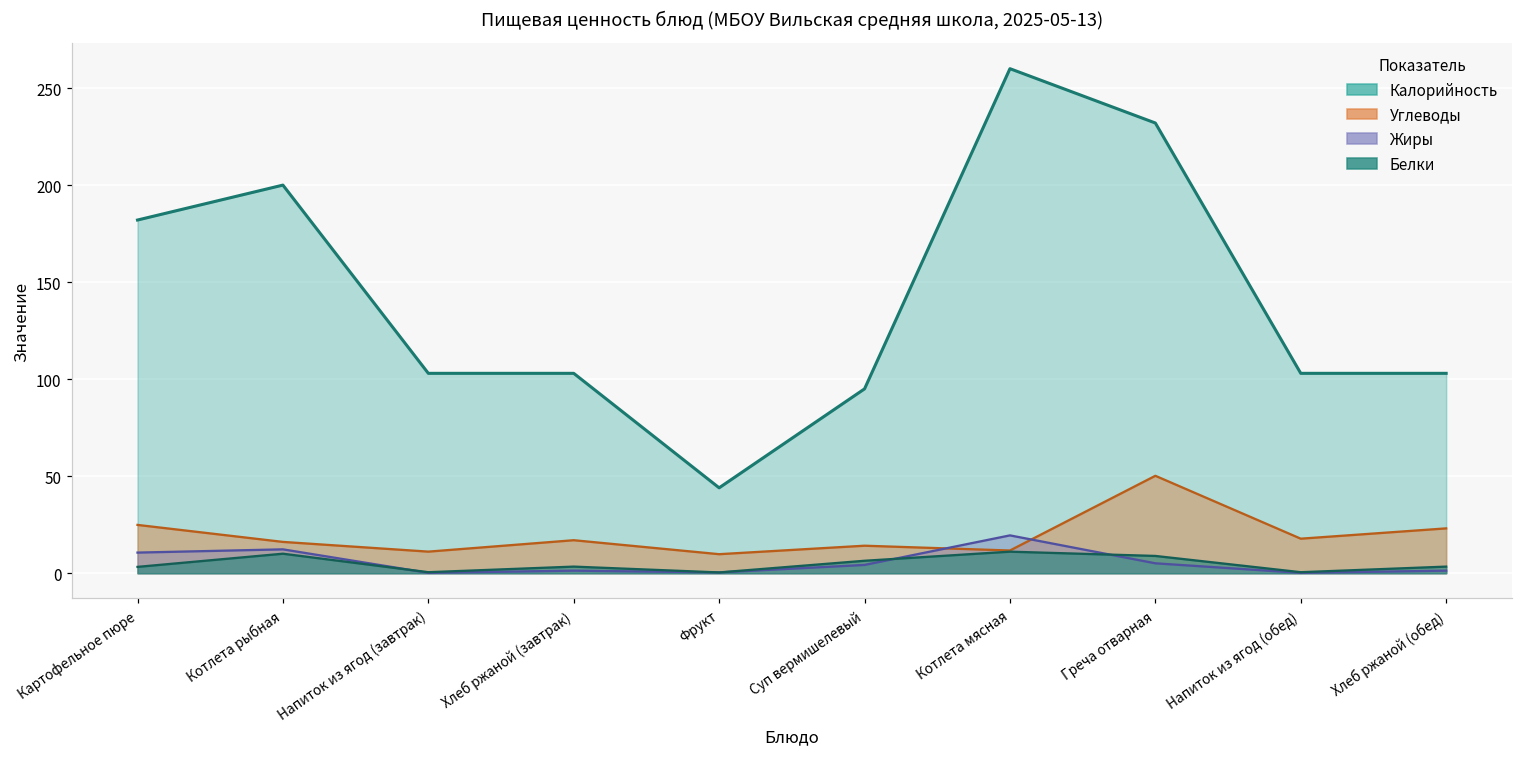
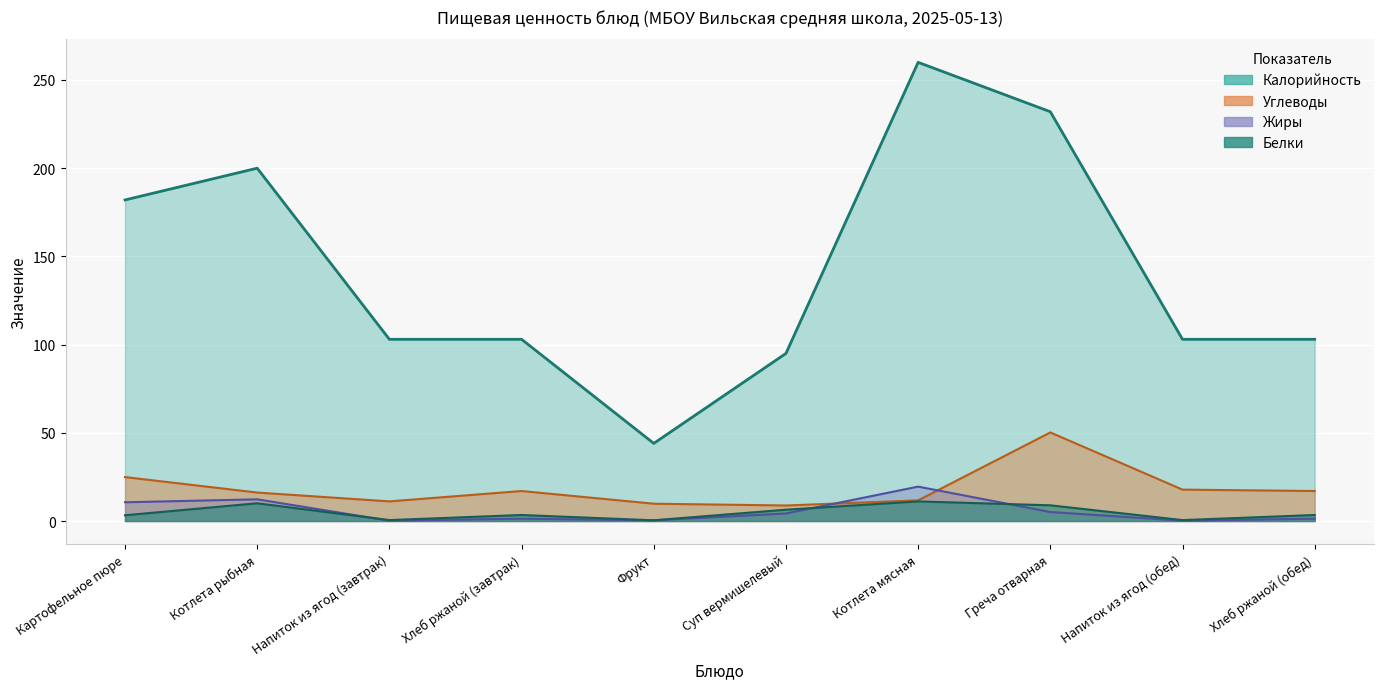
  {
    "Углеводы": {
      "Картофельное пюре": 25,
      "Котлета рыбная": 16,
      "Напиток из ягод (завтрак)": 11,
      "Хлеб ржаной (завтрак)": 17,
      "Фрукт": 10,
-     "Суп вермишелевый": 14,
+     "Суп вермишелевый": 9,
      "Греча отварная": 50,
      "Напиток из ягод (обед)": 18,
-     "Хлеб ржаной (обед)": 23
+     "Хлеб ржаной (обед)": 17
    }
  }
